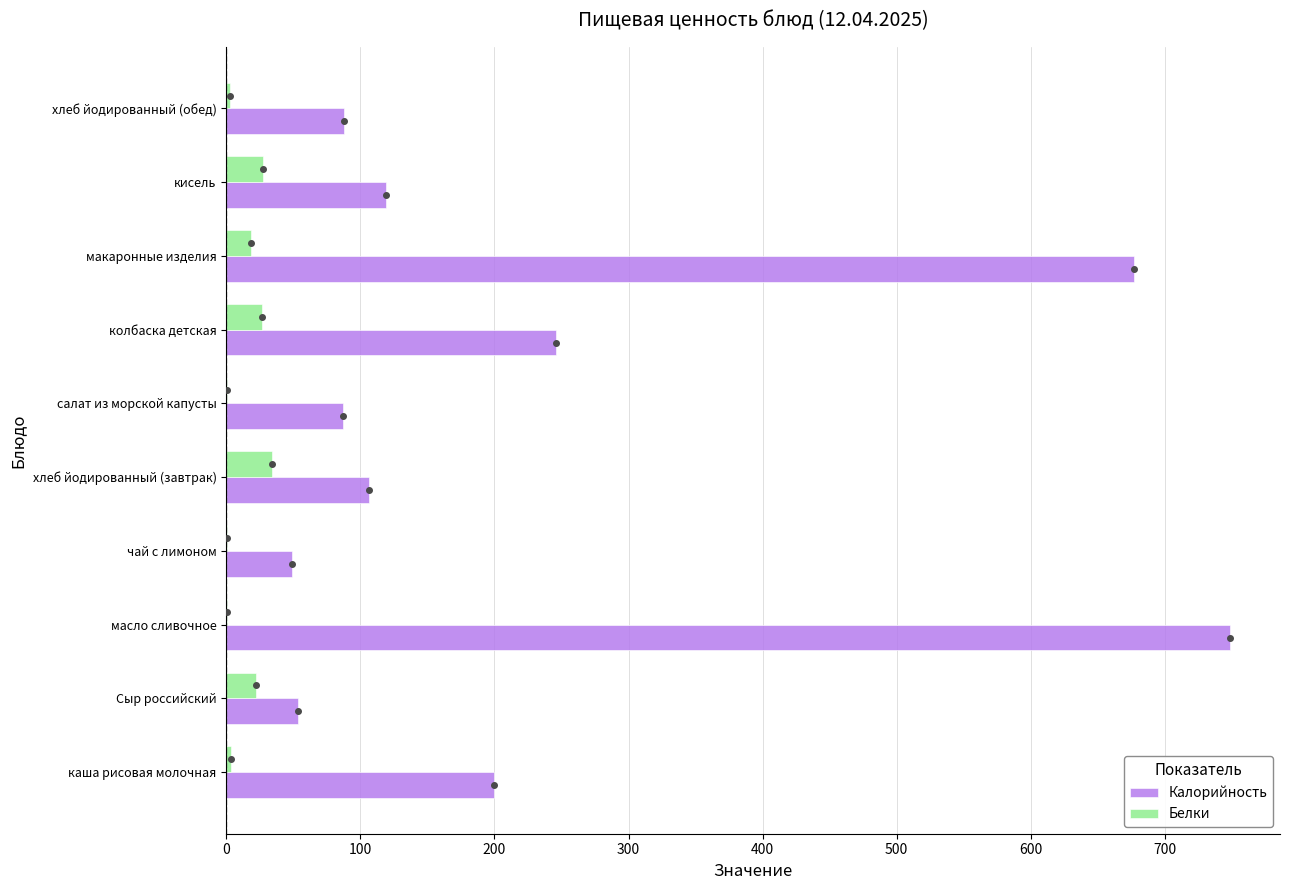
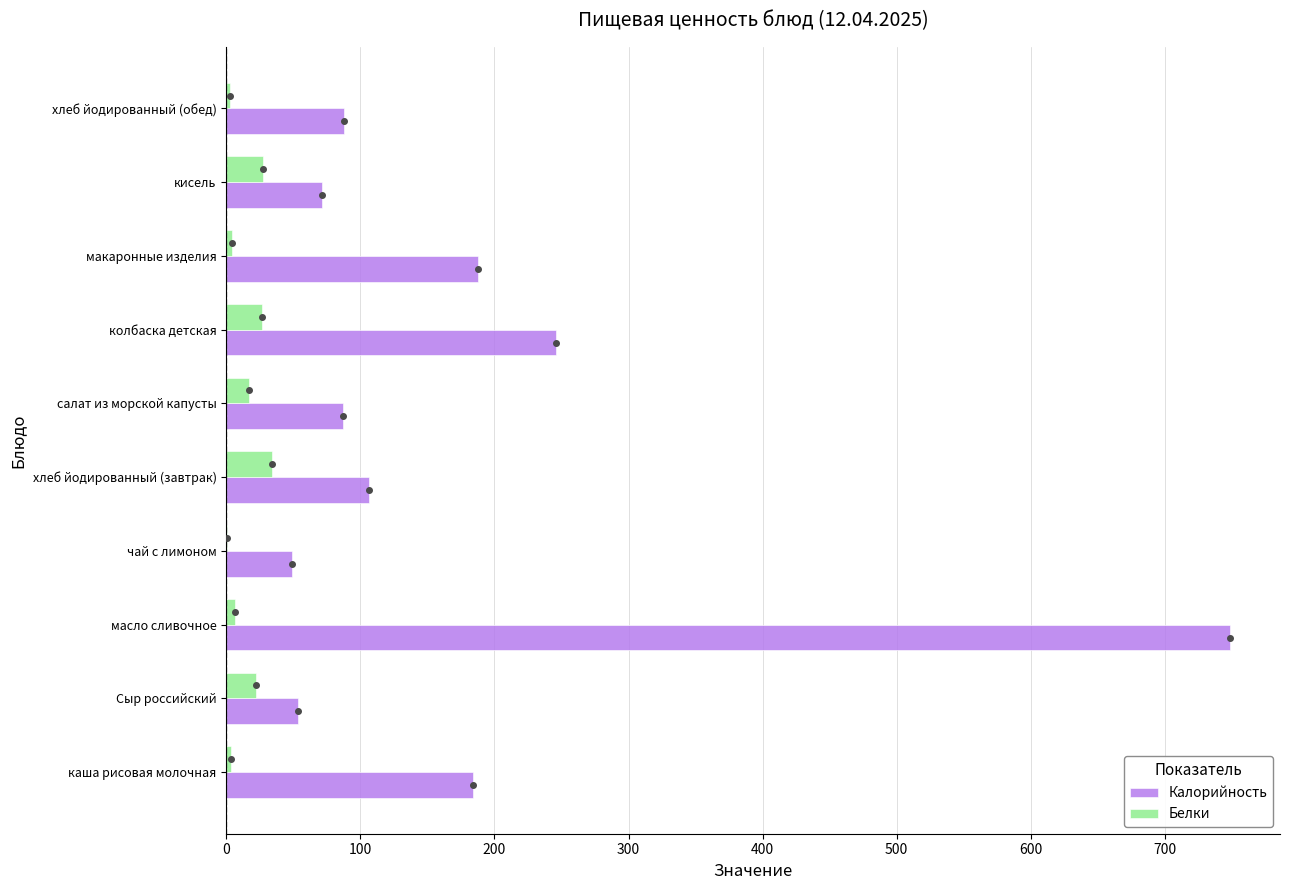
  {
    "Калорийность": {
      "хлеб йодированный (обед)": 88,
-     "кисель": 119,
-     "макаронные изделия": 677,
+     "кисель": 71,
+     "макаронные изделия": 188,
      "колбаска детская": 246,
      "салат из морской капусты": 87,
      "хлеб йодированный (завтрак)": 106,
      "чай с лимоном": 49,
      "масло сливочное": 749,
      "Сыр российский": 54,
-     "каша рисовая молочная": 200
+     "каша рисовая молочная": 184
    },
    "Белки": {
      "хлеб йодированный (обед)": 3,
      "кисель": 28,
-     "макаронные изделия": 18,
+     "макаронные изделия": 4,
      "колбаска детская": 27,
-     "салат из морской капусты": 1,
+     "салат из морской капусты": 17,
      "хлеб йодированный (завтрак)": 34,
-     "масло сливочное": 1,
+     "масло сливочное": 7,
      "Сыр российский": 22,
      "каша рисовая молочная": 4
    }
  }
